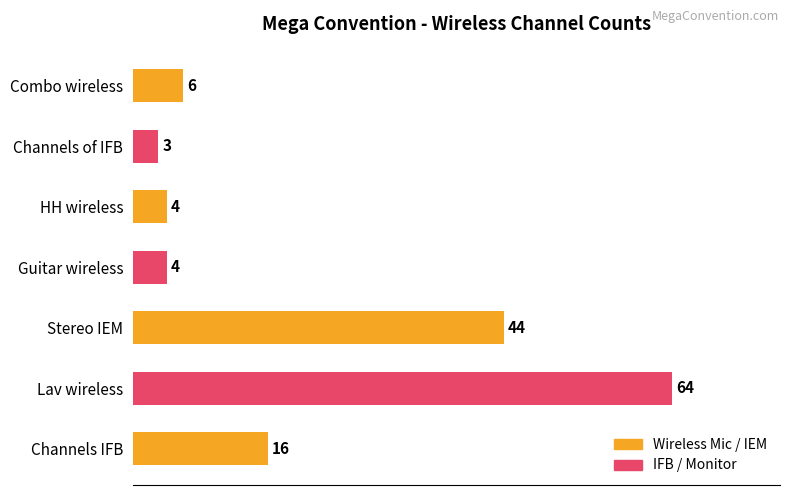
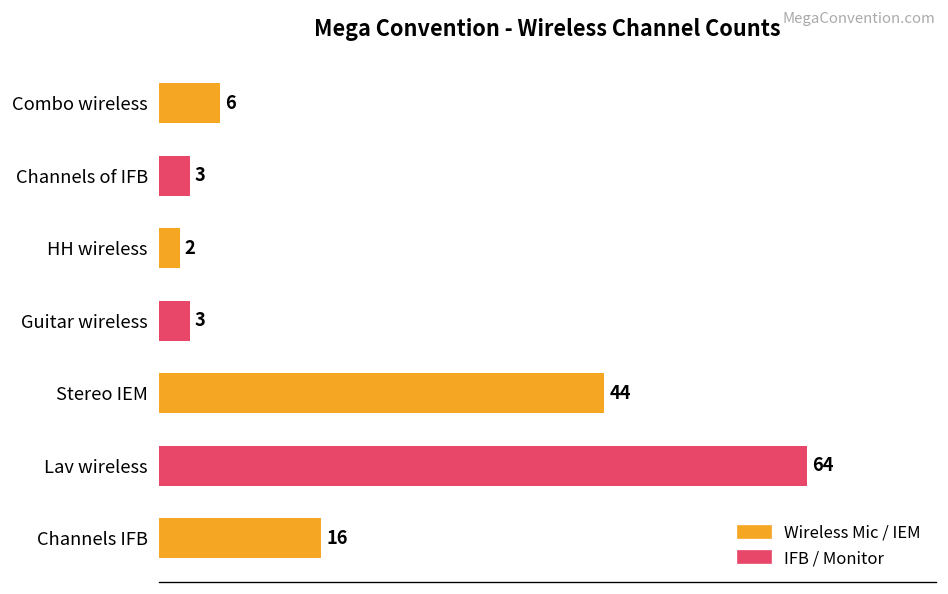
  {
    "Combo wireless": 6,
    "Channels of IFB": 3,
-   "HH wireless": 4,
-   "Guitar wireless": 4,
+   "HH wireless": 2,
+   "Guitar wireless": 3,
    "Stereo IEM": 44,
    "Lav wireless": 64,
    "Channels IFB": 16
  }
